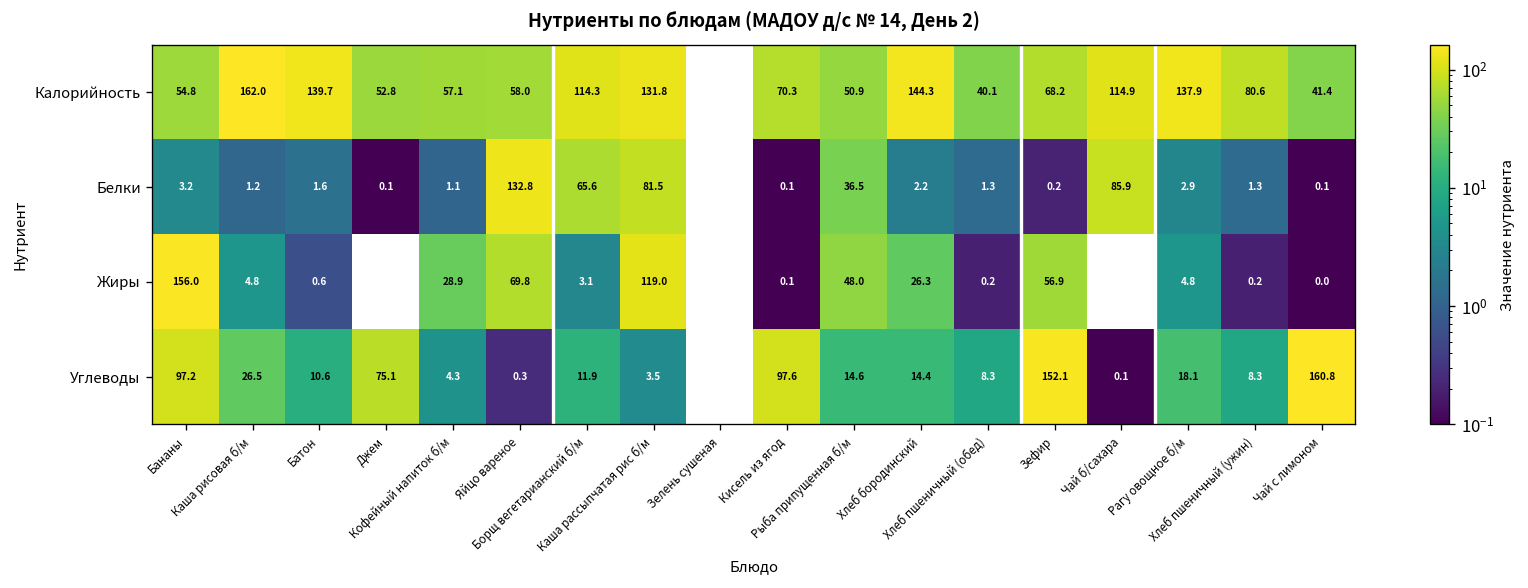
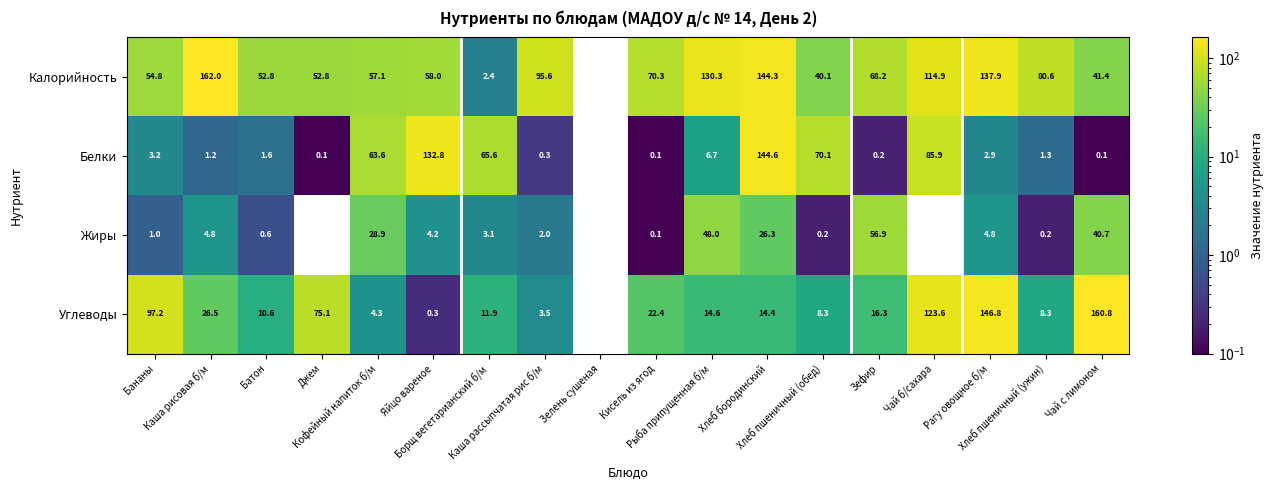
  {
    "Калорийность": {
      "Бананы": 54.8,
      "Каша рисовая б/м": 162.0,
-     "Батон": 139.7,
+     "Батон": 52.8,
      "Джем": 52.8,
      "Кофейный напиток б/м": 57.1,
      "Яйцо вареное": 58.0,
-     "Борщ вегетарианский б/м": 114.3,
-     "Каша рассыпчатая рис б/м": 131.8,
+     "Борщ вегетарианский б/м": 2.4,
+     "Каша рассыпчатая рис б/м": 95.6,
      "Кисель из ягод": 70.3,
-     "Рыба припущенная б/м": 50.9,
+     "Рыба припущенная б/м": 130.3,
      "Хлеб бородинский": 144.3,
      "Хлеб пшеничный (обед)": 40.1,
      "Зефир": 68.2,
      "Чай б/сахара": 114.9,
      "Рагу овощное б/м": 137.9,
      "Хлеб пшеничный (ужин)": 80.6,
      "Чай с лимоном": 41.4
    },
    "Белки": {
      "Бананы": 3.2,
      "Каша рисовая б/м": 1.2,
      "Батон": 1.6,
      "Джем": 0.1,
-     "Кофейный напиток б/м": 1.1,
+     "Кофейный напиток б/м": 63.6,
      "Яйцо вареное": 132.8,
      "Борщ вегетарианский б/м": 65.6,
-     "Каша рассыпчатая рис б/м": 81.5,
+     "Каша рассыпчатая рис б/м": 0.3,
      "Кисель из ягод": 0.1,
-     "Рыба припущенная б/м": 36.5,
-     "Хлеб бородинский": 2.2,
-     "Хлеб пшеничный (обед)": 1.3,
+     "Рыба припущенная б/м": 6.7,
+     "Хлеб бородинский": 144.6,
+     "Хлеб пшеничный (обед)": 70.1,
      "Зефир": 0.2,
      "Чай б/сахара": 85.9,
      "Рагу овощное б/м": 2.9,
      "Хлеб пшеничный (ужин)": 1.3,
      "Чай с лимоном": 0.1
    },
    "Жиры": {
-     "Бананы": 156.0,
+     "Бананы": 1.0,
      "Каша рисовая б/м": 4.8,
      "Батон": 0.6,
      "Кофейный напиток б/м": 28.9,
-     "Яйцо вареное": 69.8,
+     "Яйцо вареное": 4.2,
      "Борщ вегетарианский б/м": 3.1,
-     "Каша рассыпчатая рис б/м": 119.0,
+     "Каша рассыпчатая рис б/м": 2.0,
      "Кисель из ягод": 0.1,
      "Рыба припущенная б/м": 48.0,
      "Хлеб бородинский": 26.3,
      "Хлеб пшеничный (обед)": 0.2,
      "Зефир": 56.9,
      "Рагу овощное б/м": 4.8,
      "Хлеб пшеничный (ужин)": 0.2,
-     "Чай с лимоном": 0.0
+     "Чай с лимоном": 40.7
    },
    "Углеводы": {
      "Бананы": 97.2,
      "Каша рисовая б/м": 26.5,
      "Батон": 10.6,
      "Джем": 75.1,
      "Кофейный напиток б/м": 4.3,
      "Яйцо вареное": 0.3,
      "Борщ вегетарианский б/м": 11.9,
      "Каша рассыпчатая рис б/м": 3.5,
-     "Кисель из ягод": 97.6,
+     "Кисель из ягод": 22.4,
      "Рыба припущенная б/м": 14.6,
      "Хлеб бородинский": 14.4,
      "Хлеб пшеничный (обед)": 8.3,
-     "Зефир": 152.1,
-     "Чай б/сахара": 0.1,
-     "Рагу овощное б/м": 18.1,
+     "Зефир": 16.3,
+     "Чай б/сахара": 123.6,
+     "Рагу овощное б/м": 146.8,
      "Хлеб пшеничный (ужин)": 8.3,
      "Чай с лимоном": 160.8
    }
  }
